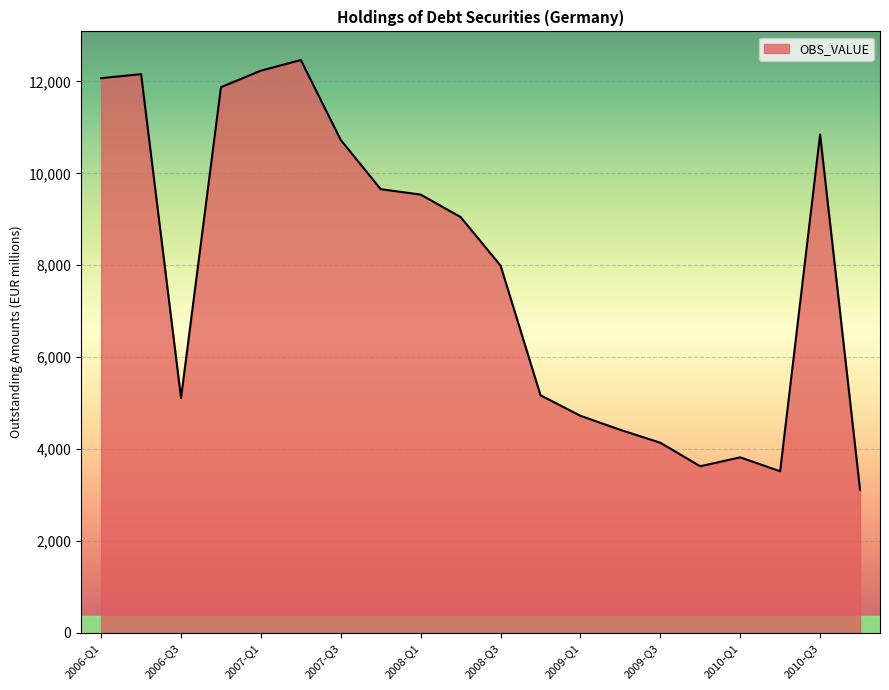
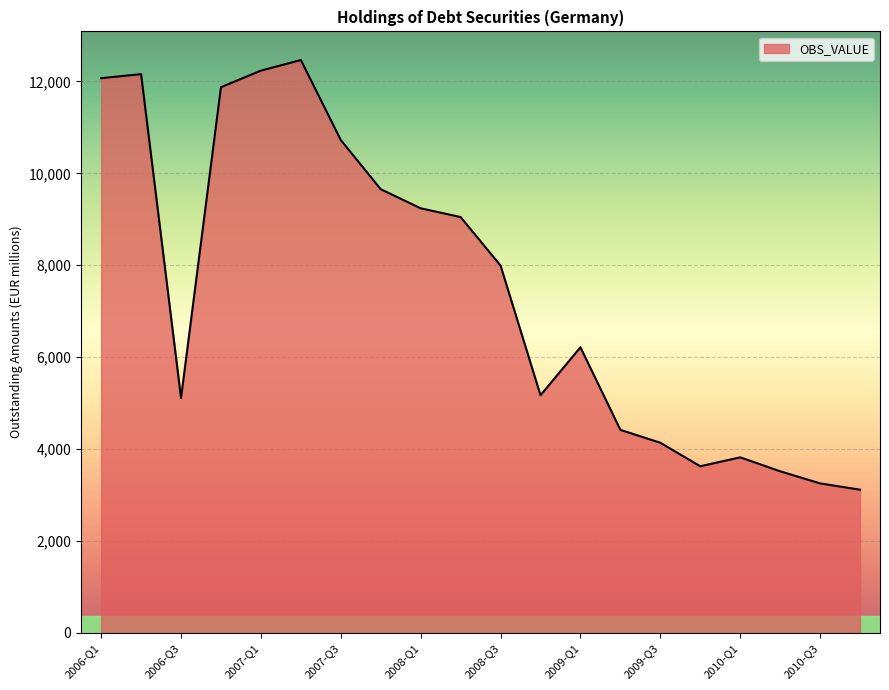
  {
    "2006-Q1": "12,100",
    "2006-Q3": "5,100",
    "2007-Q1": "12,200",
    "2007-Q3": "10,700",
-   "2008-Q1": "9,500",
+   "2008-Q1": "9,200",
    "2008-Q3": "8,000",
-   "2009-Q1": "4,700",
+   "2009-Q1": "6,200",
    "2009-Q3": "4,100",
    "2010-Q1": "3,800",
-   "2010-Q3": "10,800"
+   "2010-Q3": "3,300"
  }
